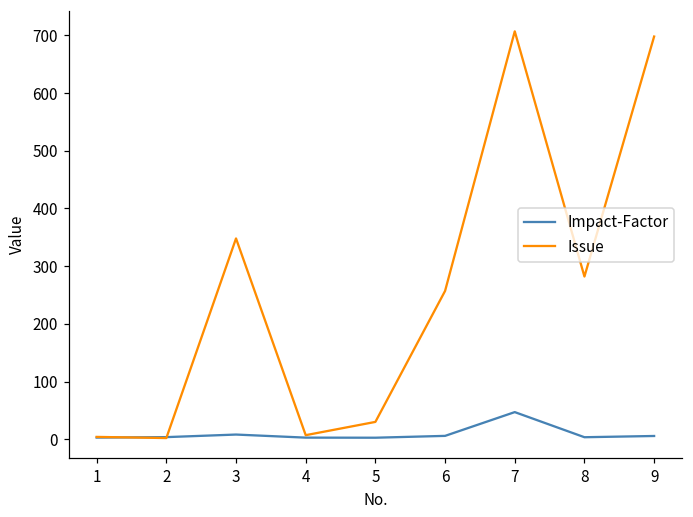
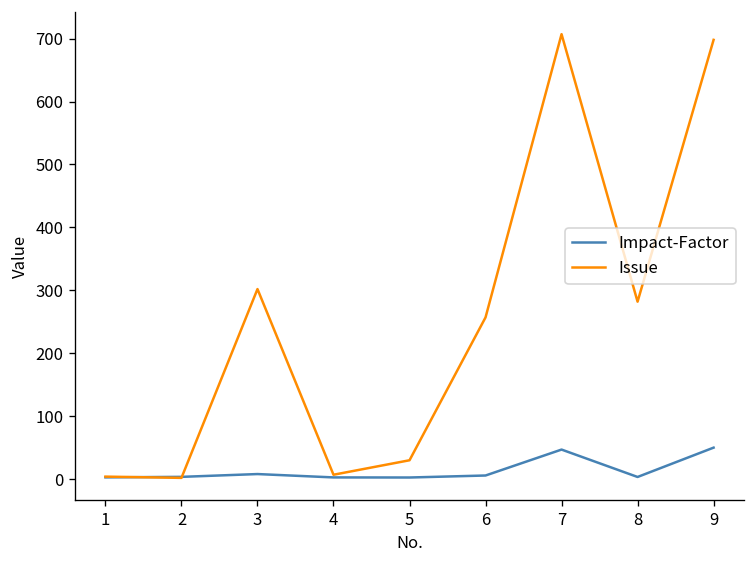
  {
    "Impact-Factor": {
      "3": 10,
      "5": 0,
      "6": 10,
      "7": 50,
      "8": 0,
-     "9": 10
+     "9": 50
    },
    "Issue": {
-     "3": 350,
+     "3": 300,
      "5": 30,
      "6": 260,
      "7": 710,
      "8": 280,
      "9": 700
    }
  }
